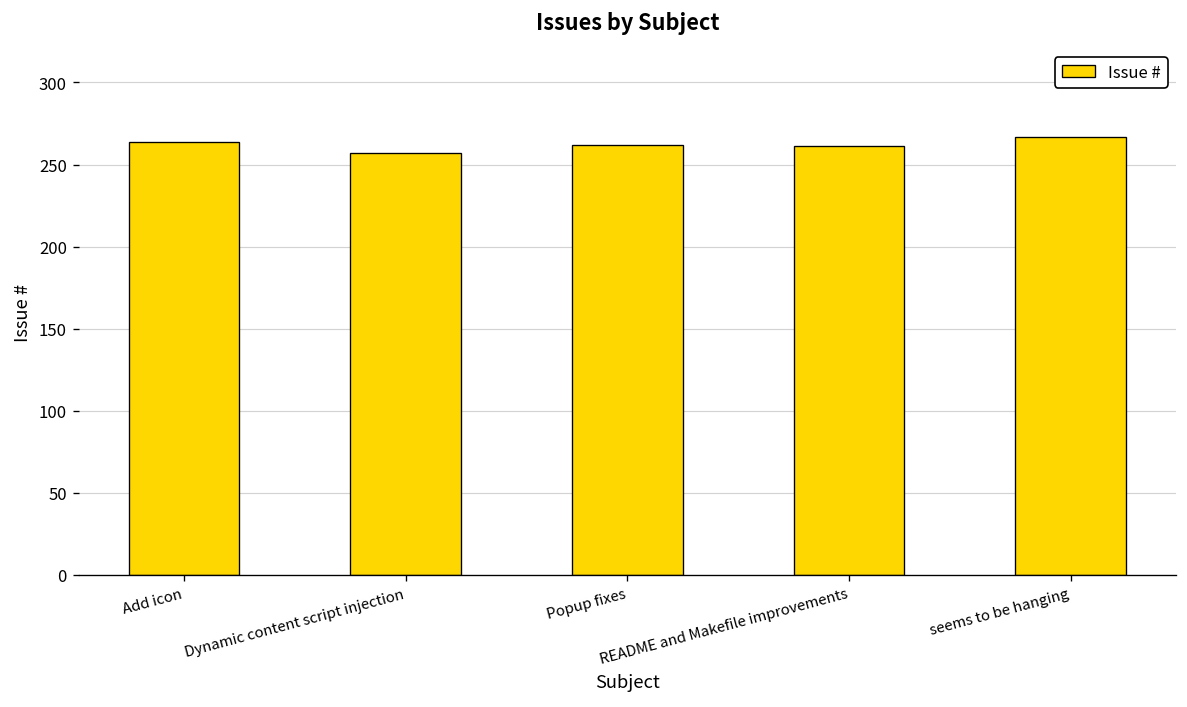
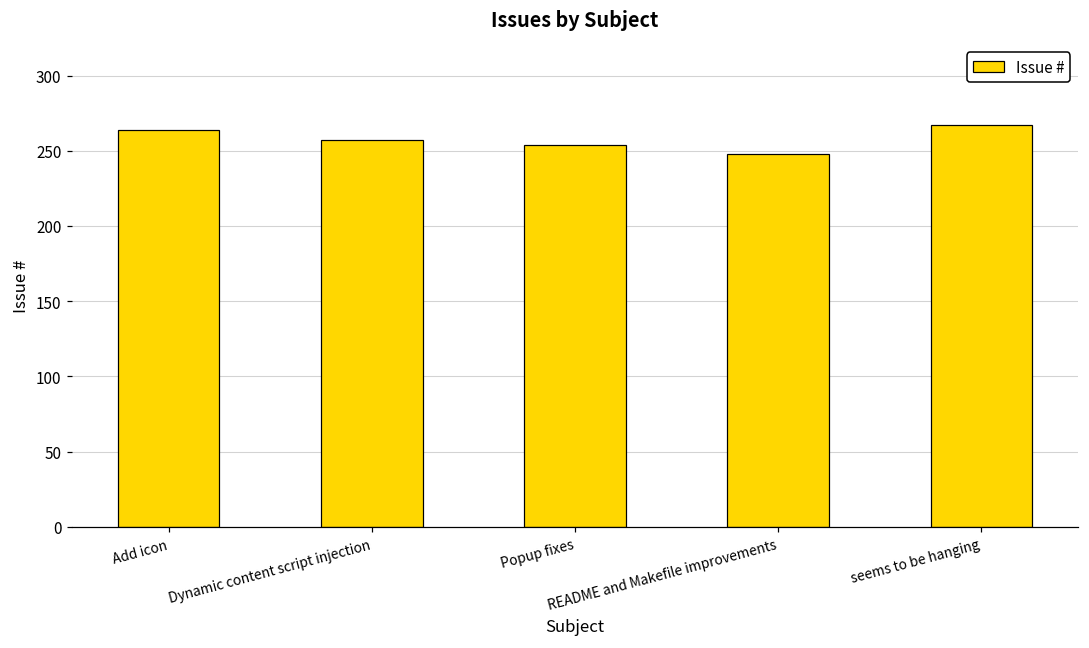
  {
    "Add icon": 264,
    "Dynamic content script injection": 257,
-   "Popup fixes": 262,
-   "README and Makefile improvements": 261,
+   "Popup fixes": 254,
+   "README and Makefile improvements": 248,
    "seems to be hanging": 267
  }
